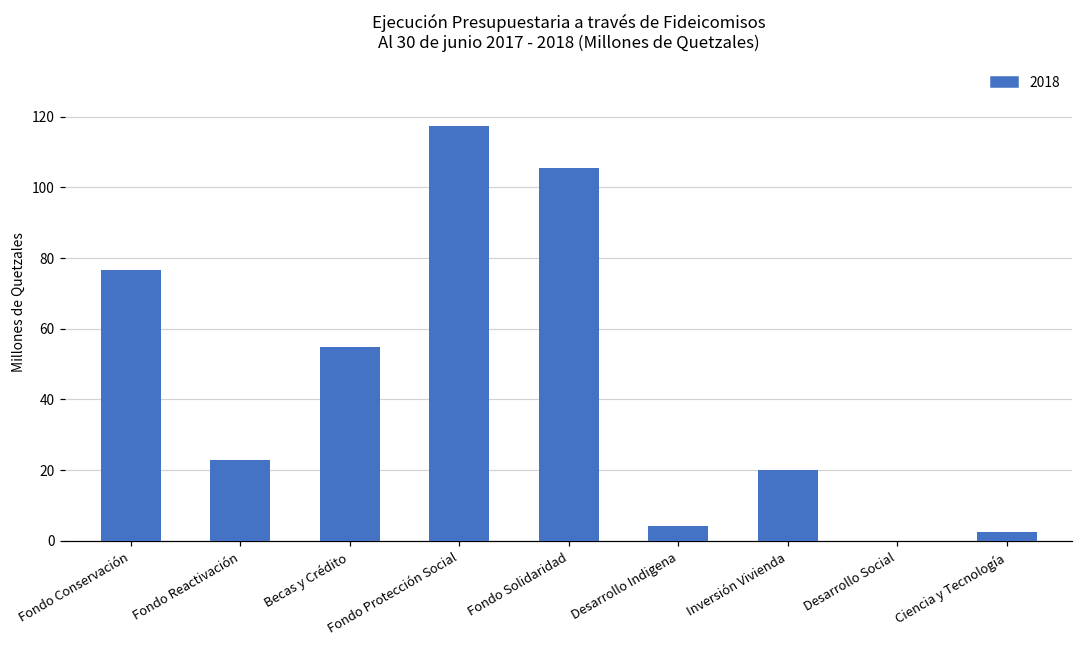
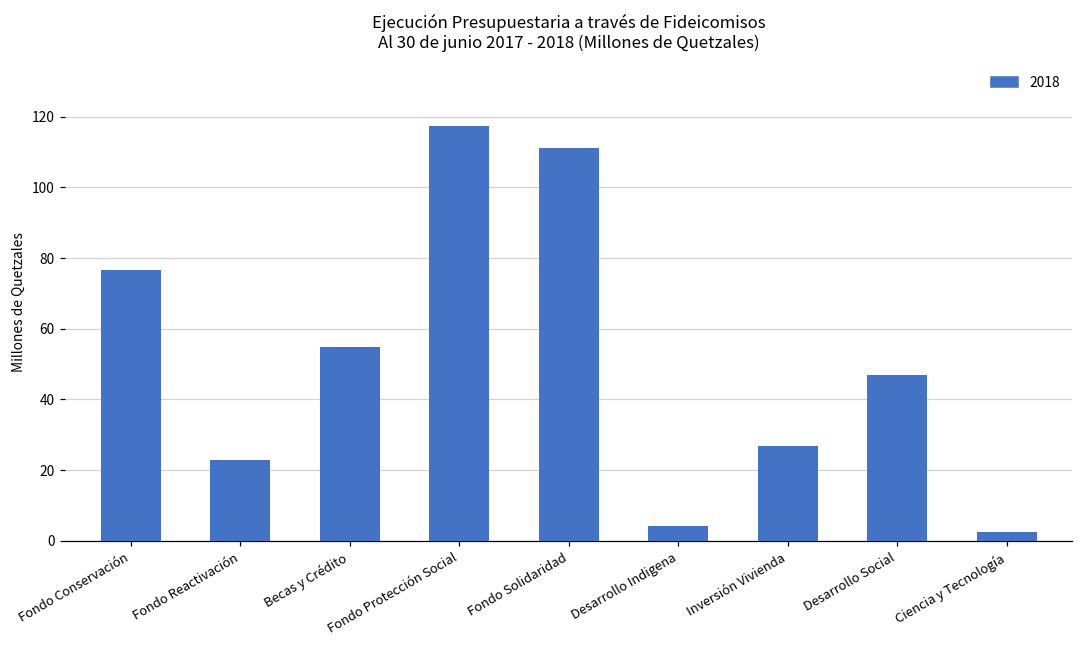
  {
    "Fondo Conservación": 77,
    "Fondo Reactivación": 23,
    "Becas y Crédito": 55,
    "Fondo Protección Social": 117,
-   "Fondo Solidaridad": 106,
+   "Fondo Solidaridad": 111,
    "Desarrollo Indigena": 4,
-   "Inversión Vivienda": 20,
-   "Desarrollo Social": 0,
+   "Inversión Vivienda": 27,
+   "Desarrollo Social": 47,
    "Ciencia y Tecnología": 3
  }
